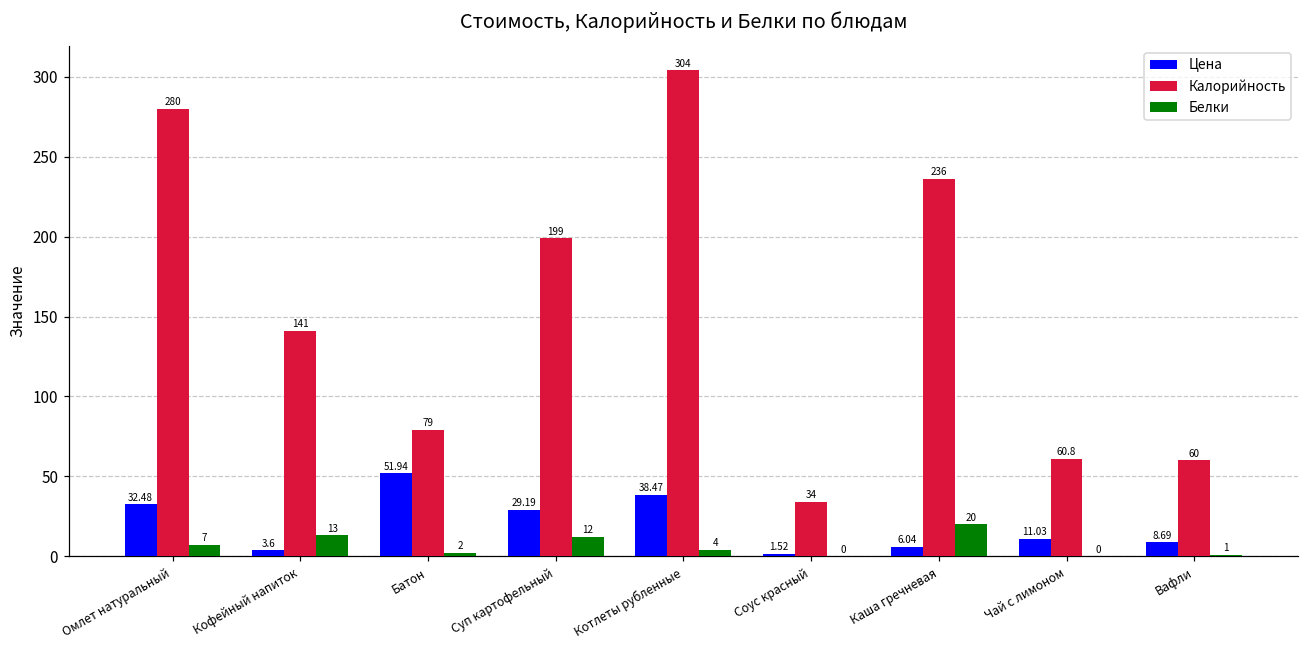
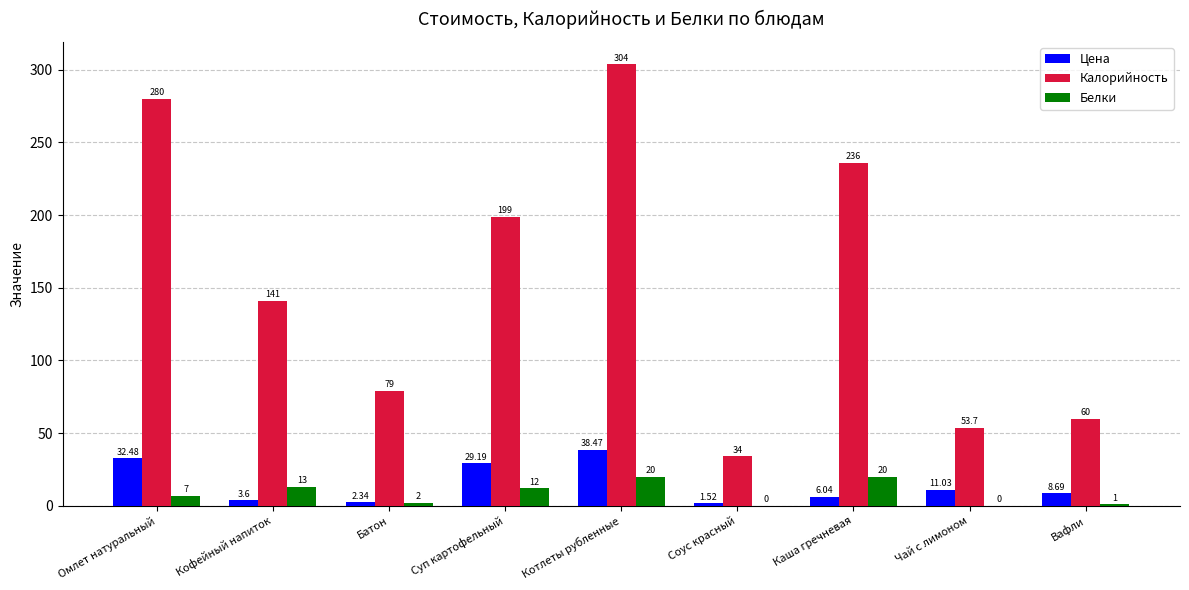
  {
    "Цена": {
      "Омлет натуральный": 32.48,
      "Кофейный напиток": 3.6,
-     "Батон": 51.94,
+     "Батон": 2.34,
      "Суп картофельный": 29.19,
      "Котлеты рубленные": 38.47,
      "Соус красный": 1.52,
      "Каша гречневая": 6.04,
      "Чай с лимоном": 11.03,
      "Вафли": 8.69
    },
    "Калорийность": {
      "Омлет натуральный": 280,
      "Кофейный напиток": 141,
      "Батон": 79,
      "Суп картофельный": 199,
      "Котлеты рубленные": 304,
      "Соус красный": 34,
      "Каша гречневая": 236,
-     "Чай с лимоном": 60.8,
+     "Чай с лимоном": 53.7,
      "Вафли": 60
    },
    "Белки": {
      "Омлет натуральный": 7,
      "Кофейный напиток": 13,
      "Батон": 2,
      "Суп картофельный": 12,
-     "Котлеты рубленные": 4,
+     "Котлеты рубленные": 20,
      "Соус красный": 0,
      "Каша гречневая": 20,
      "Чай с лимоном": 0,
      "Вафли": 1
    }
  }
